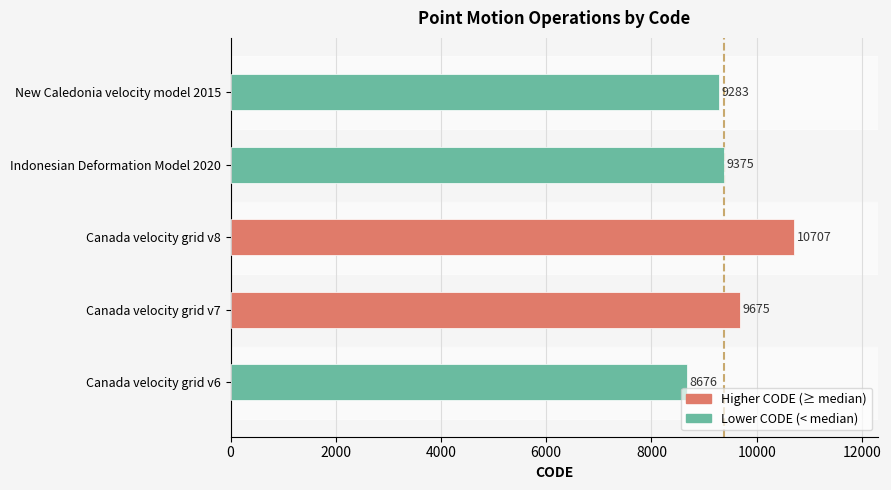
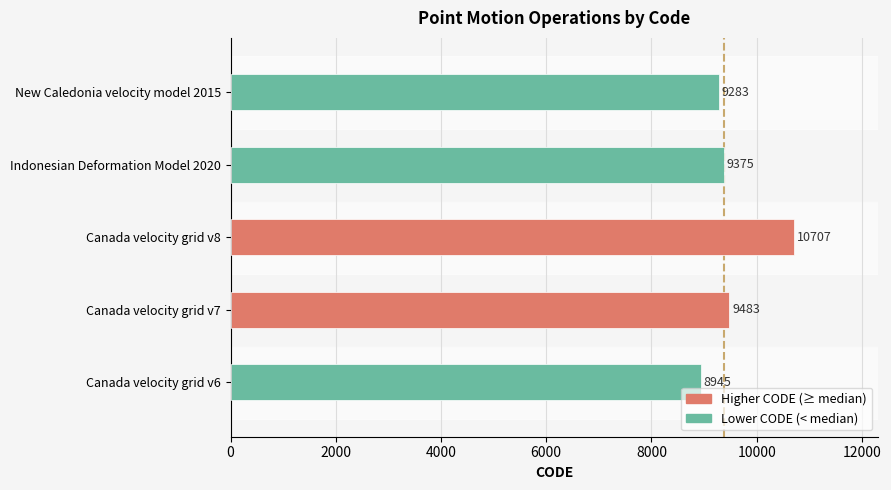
  {
    "New Caledonia velocity model 2015": 9283,
    "Indonesian Deformation Model 2020": 9375,
    "Canada velocity grid v8": 10707,
-   "Canada velocity grid v7": 9675,
-   "Canada velocity grid v6": 8676
+   "Canada velocity grid v7": 9483,
+   "Canada velocity grid v6": 8945
  }
